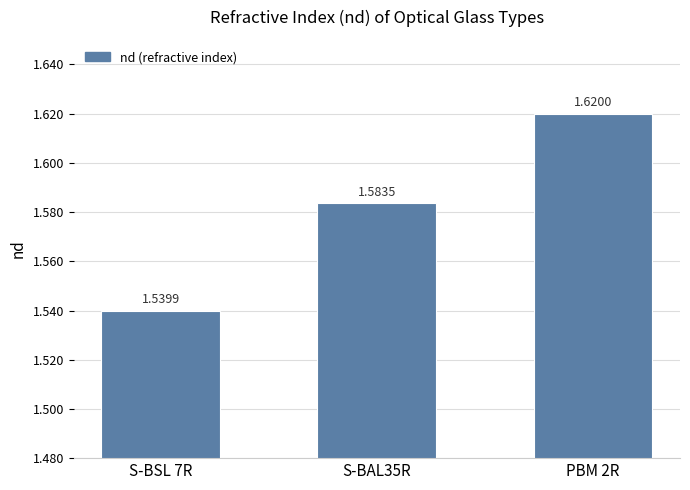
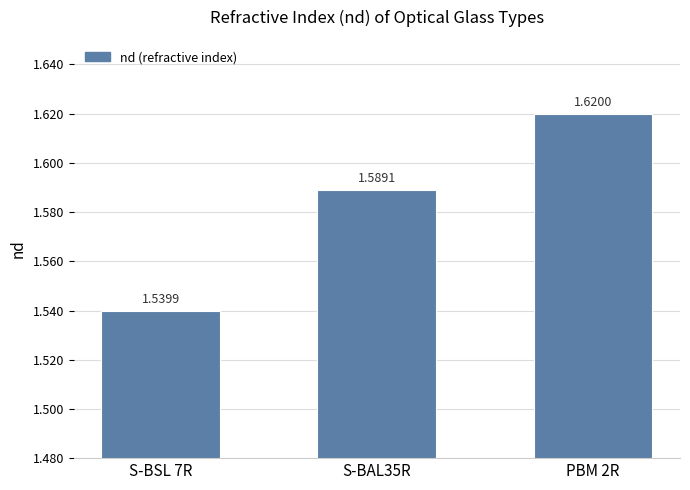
  {
    "S-BSL 7R": 1.5399,
-   "S-BAL35R": 1.5835,
+   "S-BAL35R": 1.5891,
    "PBM 2R": 1.6200
  }
